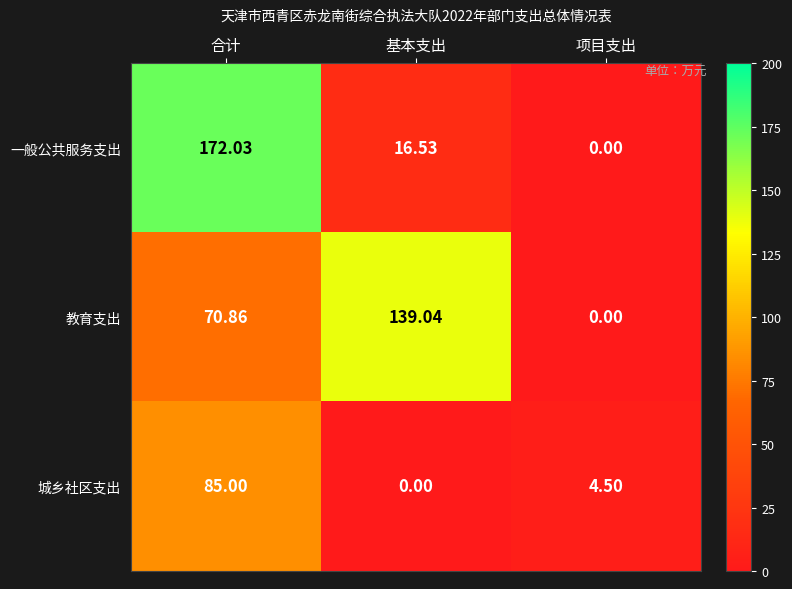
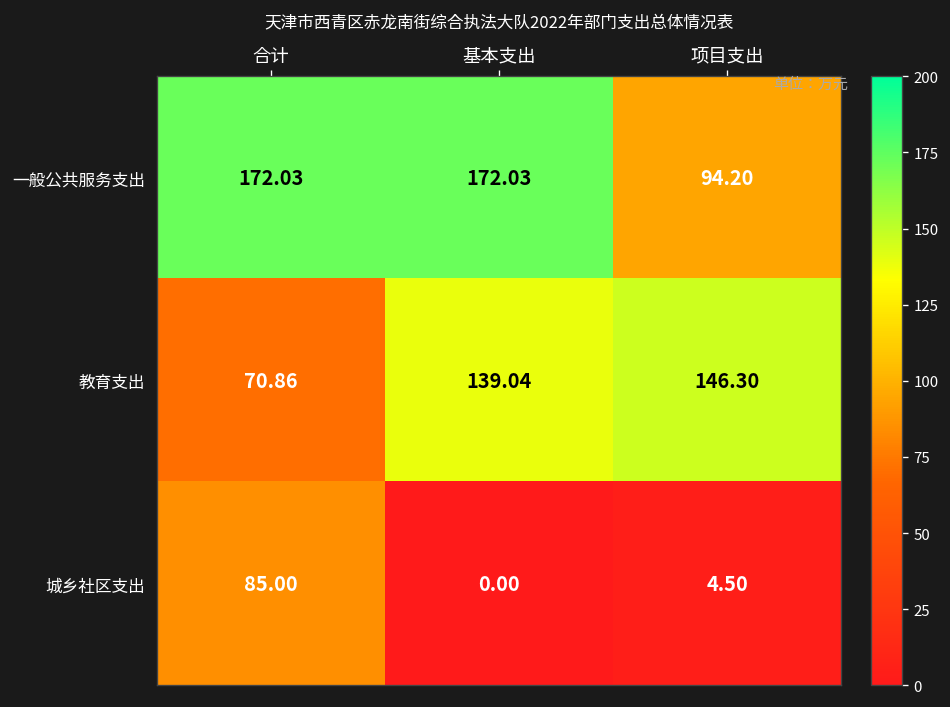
  {
    "一般公共服务支出": {
      "合计": 172.03,
-     "基本支出": 16.53,
-     "项目支出": 0.00
+     "基本支出": 172.03,
+     "项目支出": 94.20
    },
    "教育支出": {
      "合计": 70.86,
      "基本支出": 139.04,
-     "项目支出": 0.00
+     "项目支出": 146.30
    },
    "城乡社区支出": {
      "合计": 85.00,
      "基本支出": 0.00,
      "项目支出": 4.50
    }
  }
